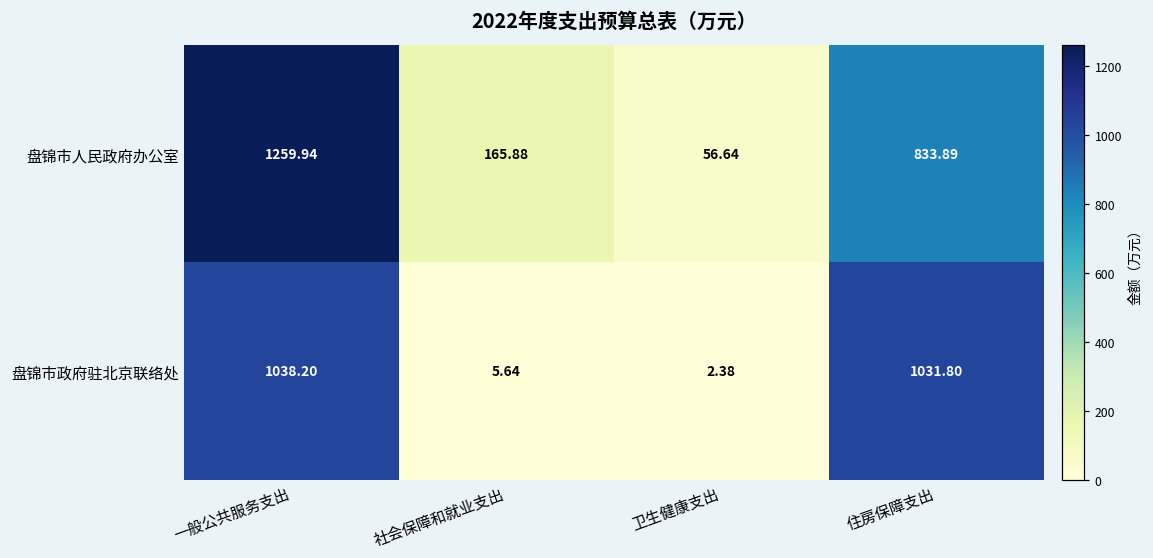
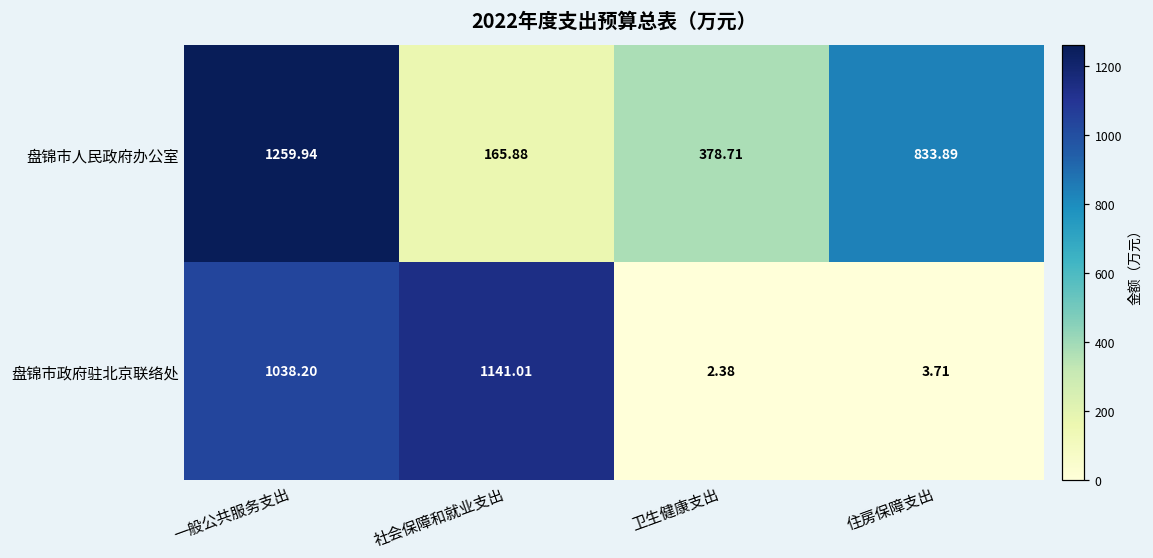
  {
    "盘锦市人民政府办公室": {
      "一般公共服务支出": 1259.94,
      "社会保障和就业支出": 165.88,
-     "卫生健康支出": 56.64,
+     "卫生健康支出": 378.71,
      "住房保障支出": 833.89
    },
    "盘锦市政府驻北京联络处": {
      "一般公共服务支出": 1038.20,
-     "社会保障和就业支出": 5.64,
+     "社会保障和就业支出": 1141.01,
      "卫生健康支出": 2.38,
-     "住房保障支出": 1031.80
+     "住房保障支出": 3.71
    }
  }
